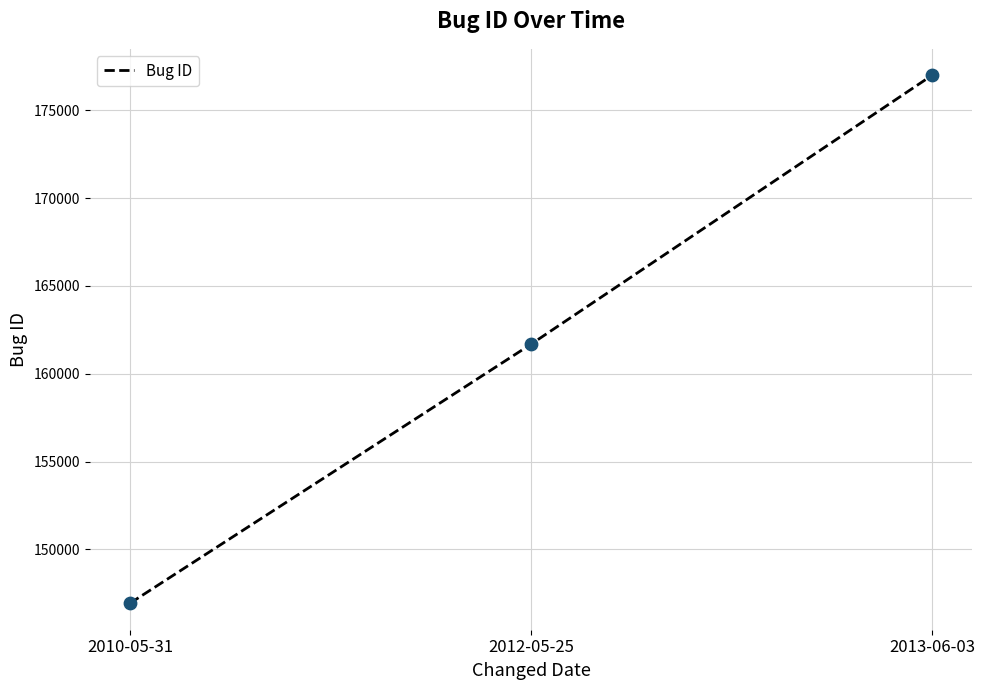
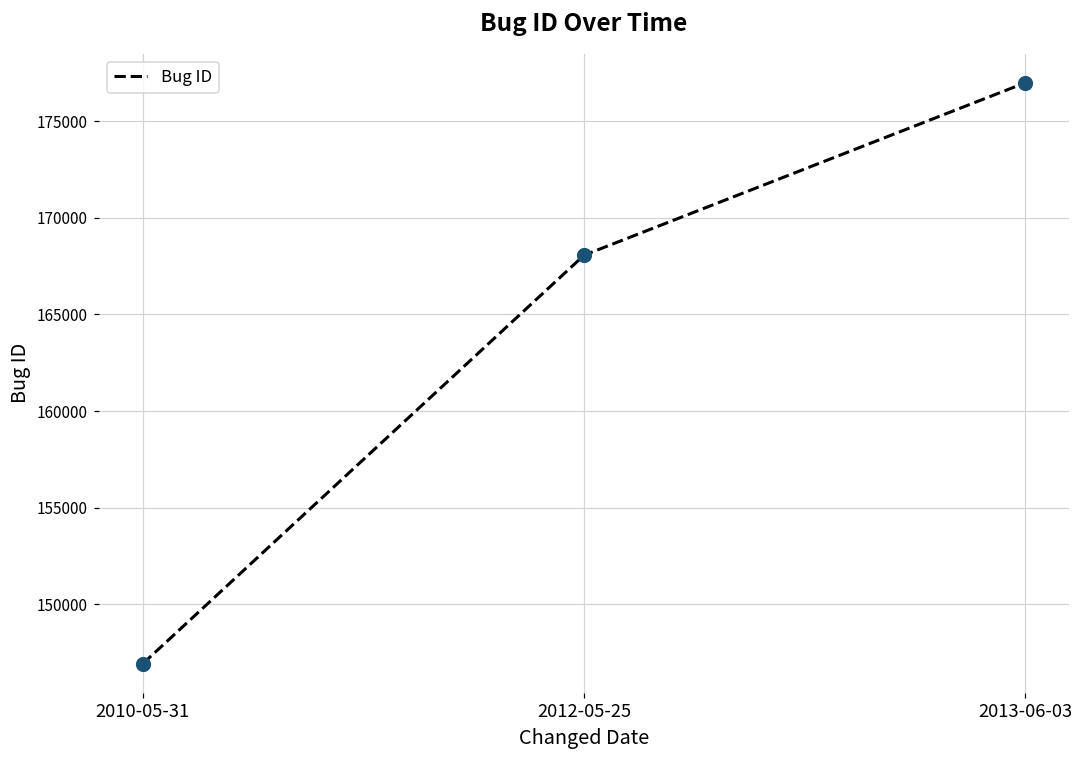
  {
    "2010-05-31": 146900,
-   "2012-05-25": 161700,
+   "2012-05-25": 168100,
    "2013-06-03": 177000
  }
